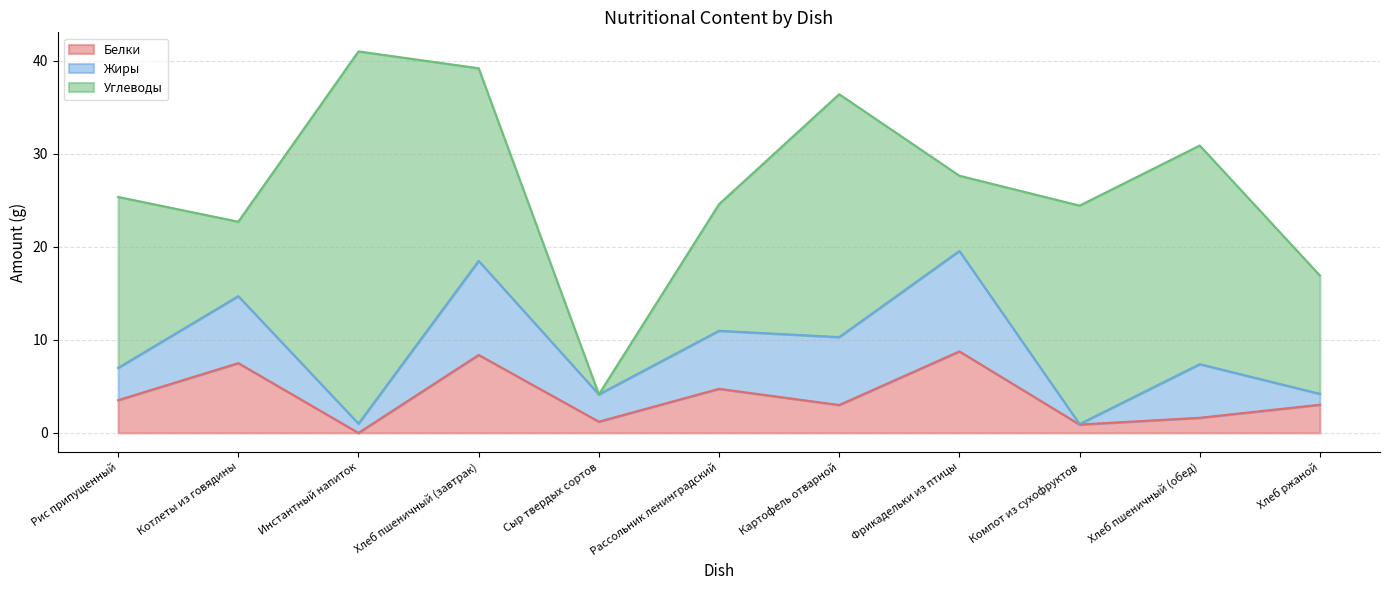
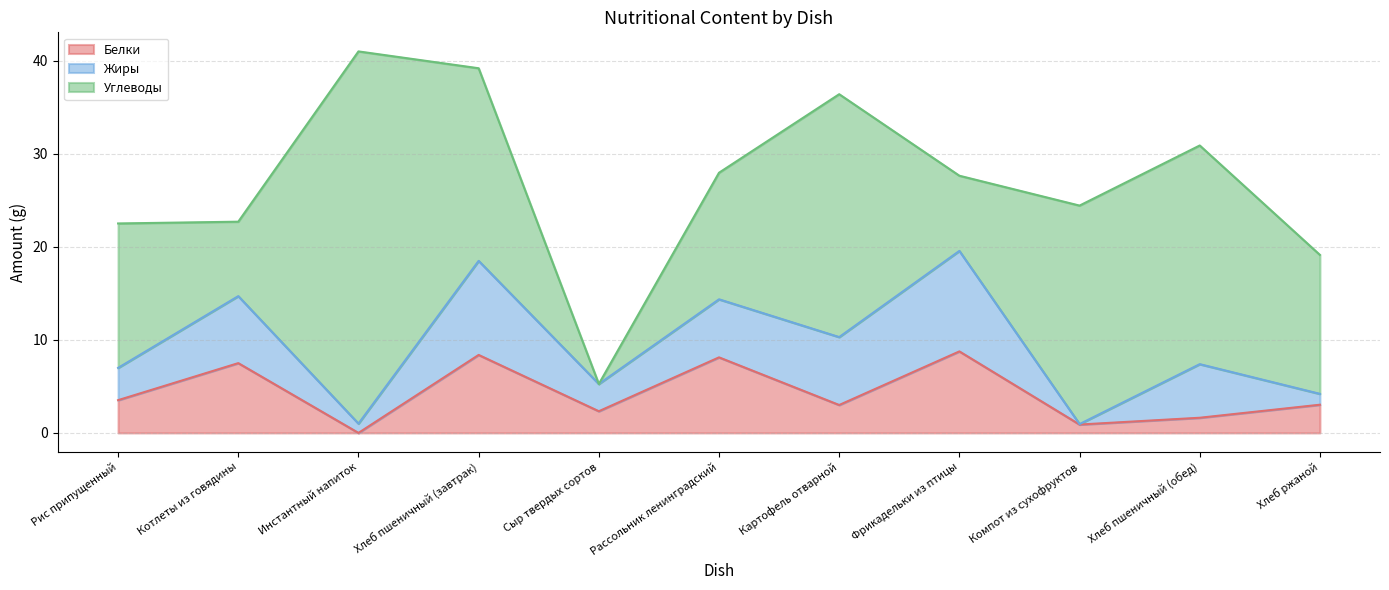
  {
    "Белки": {
      "Рис припущенный": 4,
      "Котлеты из говядины": 8,
      "Инстантный напиток": 0,
      "Хлеб пшеничный (завтрак)": 8,
-     "Сыр твердых сортов": 1,
-     "Рассольник ленинградский": 5,
+     "Сыр твердых сортов": 2,
+     "Рассольник ленинградский": 8,
      "Картофель отварной": 3,
      "Фрикадельки из птицы": 9,
      "Хлеб пшеничный (обед)": 2,
      "Хлеб ржаной": 3
    },
    "Жиры": {
      "Рис припущенный": 3,
      "Котлеты из говядины": 7,
      "Инстантный напиток": 1,
      "Хлеб пшеничный (завтрак)": 10,
      "Рассольник ленинградский": 6,
      "Картофель отварной": 7,
      "Фрикадельки из птицы": 11,
      "Хлеб пшеничный (обед)": 6,
      "Хлеб ржаной": 1
    },
    "Углеводы": {
-     "Рис припущенный": 18,
+     "Рис припущенный": 16,
      "Котлеты из говядины": 8,
      "Инстантный напиток": 40,
      "Хлеб пшеничный (завтрак)": 21,
      "Рассольник ленинградский": 14,
      "Картофель отварной": 26,
      "Фрикадельки из птицы": 8,
      "Компот из сухофруктов": 23,
      "Хлеб пшеничный (обед)": 24,
-     "Хлеб ржаной": 13
+     "Хлеб ржаной": 15
    }
  }
